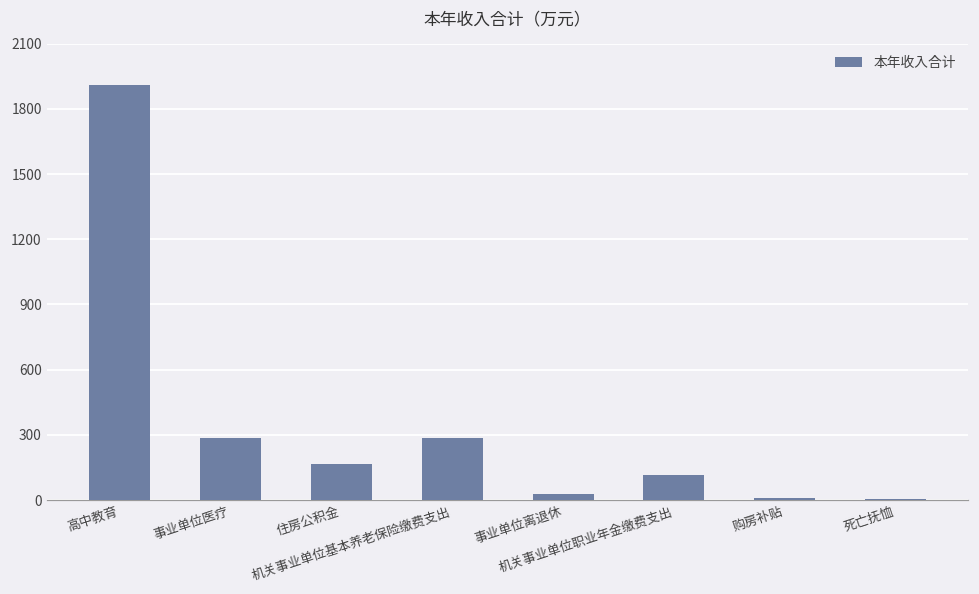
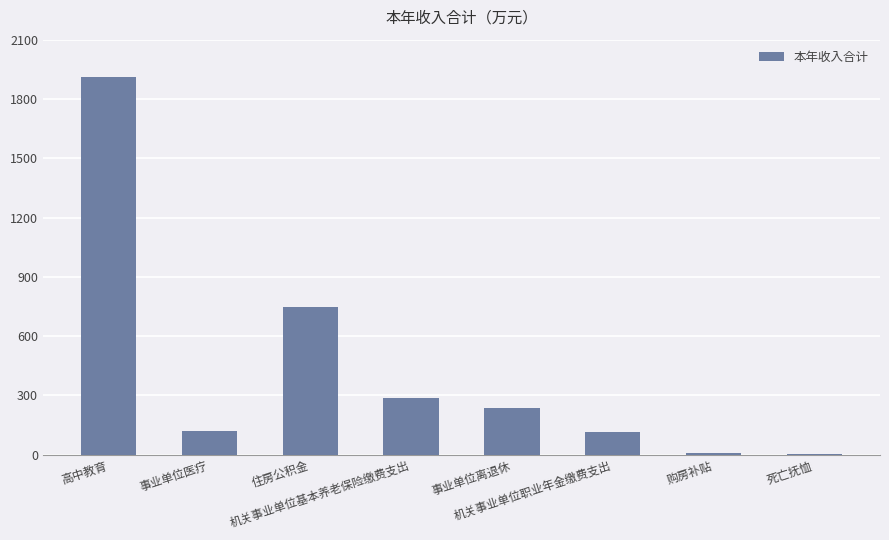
  {
    "高中教育": 1910,
-   "事业单位医疗": 280,
-   "住房公积金": 170,
+   "事业单位医疗": 120,
+   "住房公积金": 750,
    "机关事业单位基本养老保险缴费支出": 290,
-   "事业单位离退休": 30,
+   "事业单位离退休": 230,
    "机关事业单位职业年金缴费支出": 110
  }
